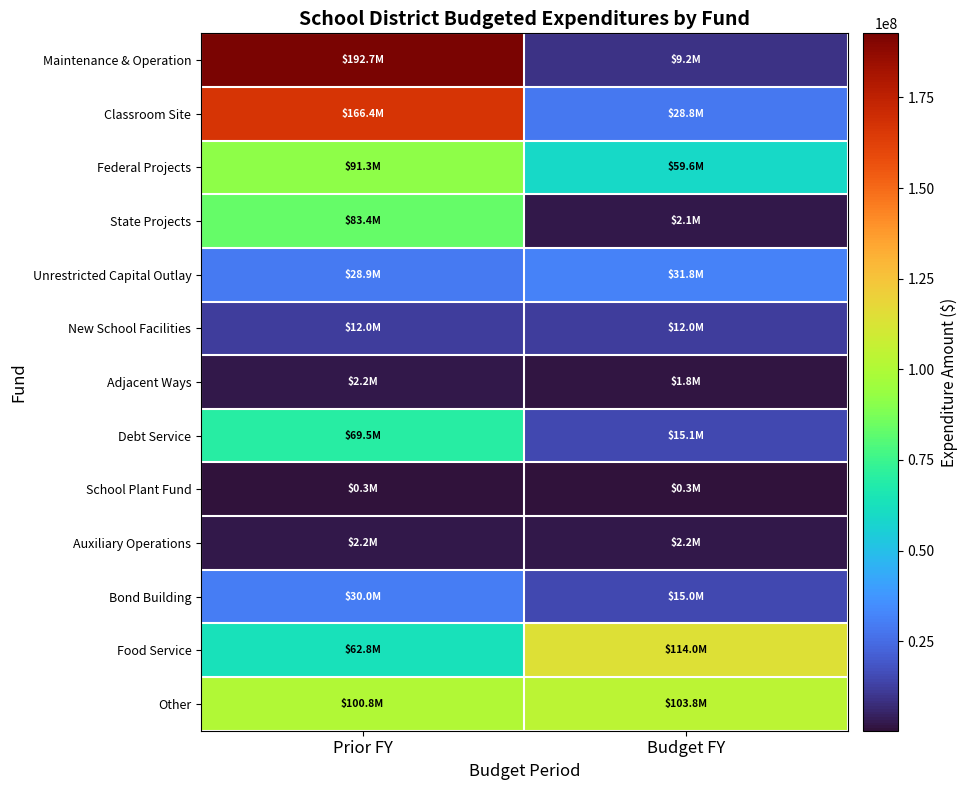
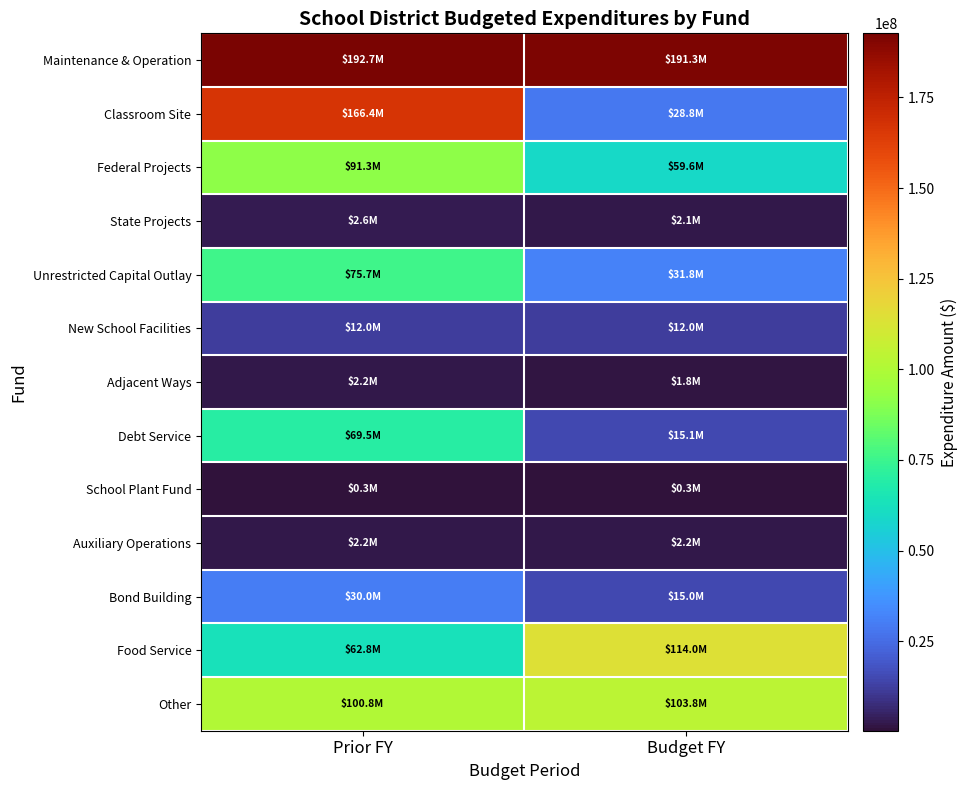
  {
    "Maintenance & Operation": {
      "Prior FY": "$192.7M",
-     "Budget FY": "$9.2M"
+     "Budget FY": "$191.3M"
    },
    "Classroom Site": {
      "Prior FY": "$166.4M",
      "Budget FY": "$28.8M"
    },
    "Federal Projects": {
      "Prior FY": "$91.3M",
      "Budget FY": "$59.6M"
    },
    "State Projects": {
-     "Prior FY": "$83.4M",
+     "Prior FY": "$2.6M",
      "Budget FY": "$2.1M"
    },
    "Unrestricted Capital Outlay": {
-     "Prior FY": "$28.9M",
+     "Prior FY": "$75.7M",
      "Budget FY": "$31.8M"
    },
    "New School Facilities": {
      "Prior FY": "$12.0M",
      "Budget FY": "$12.0M"
    },
    "Adjacent Ways": {
      "Prior FY": "$2.2M",
      "Budget FY": "$1.8M"
    },
    "Debt Service": {
      "Prior FY": "$69.5M",
      "Budget FY": "$15.1M"
    },
    "School Plant Fund": {
      "Prior FY": "$0.3M",
      "Budget FY": "$0.3M"
    },
    "Auxiliary Operations": {
      "Prior FY": "$2.2M",
      "Budget FY": "$2.2M"
    },
    "Bond Building": {
      "Prior FY": "$30.0M",
      "Budget FY": "$15.0M"
    },
    "Food Service": {
      "Prior FY": "$62.8M",
      "Budget FY": "$114.0M"
    },
    "Other": {
      "Prior FY": "$100.8M",
      "Budget FY": "$103.8M"
    }
  }
